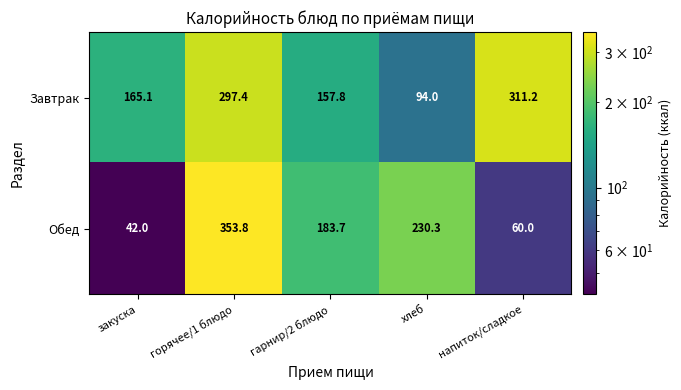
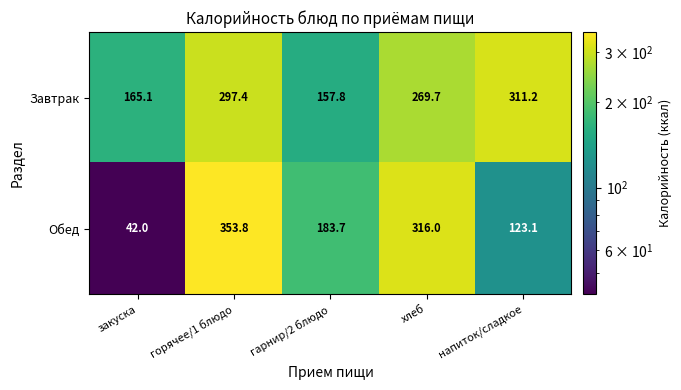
  {
    "Завтрак": {
      "закуска": 165.1,
      "горячее/1 блюдо": 297.4,
      "гарнир/2 блюдо": 157.8,
-     "хлеб": 94.0,
+     "хлеб": 269.7,
      "напиток/сладкое": 311.2
    },
    "Обед": {
      "закуска": 42.0,
      "горячее/1 блюдо": 353.8,
      "гарнир/2 блюдо": 183.7,
-     "хлеб": 230.3,
-     "напиток/сладкое": 60.0
+     "хлеб": 316.0,
+     "напиток/сладкое": 123.1
    }
  }
